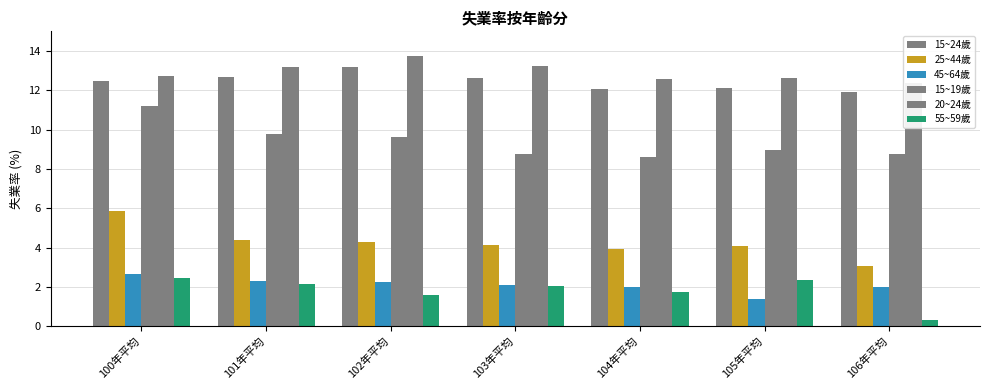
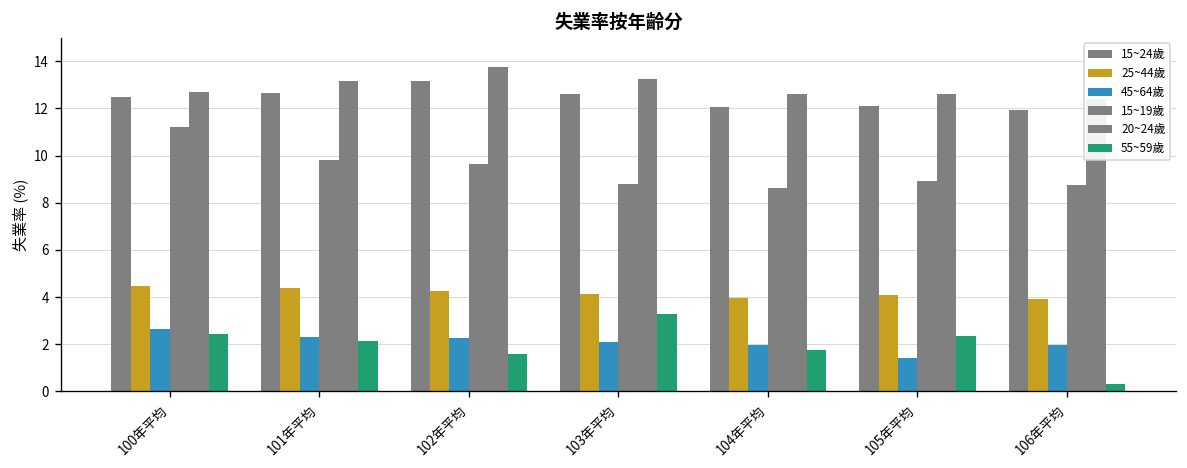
  {
    "25~44歲": {
-     "100年平均": 5.9,
+     "100年平均": 4.5,
      "101年平均": 4.4,
      "102年平均": 4.3,
      "103年平均": 4.1,
      "104年平均": 4.0,
      "105年平均": 4.1,
-     "106年平均": 3.1
+     "106年平均": 3.9
    },
    "45~64歲": {
      "100年平均": 2.6,
      "101年平均": 2.3,
      "102年平均": 2.3,
      "103年平均": 2.1,
      "104年平均": 2.0,
      "105年平均": 1.4,
      "106年平均": 2.0
    },
    "55~59歲": {
      "100年平均": 2.4,
      "101年平均": 2.1,
      "102年平均": 1.6,
-     "103年平均": 2.0,
+     "103年平均": 3.3,
      "104年平均": 1.8,
      "105年平均": 2.4,
      "106年平均": 0.3
    }
  }
